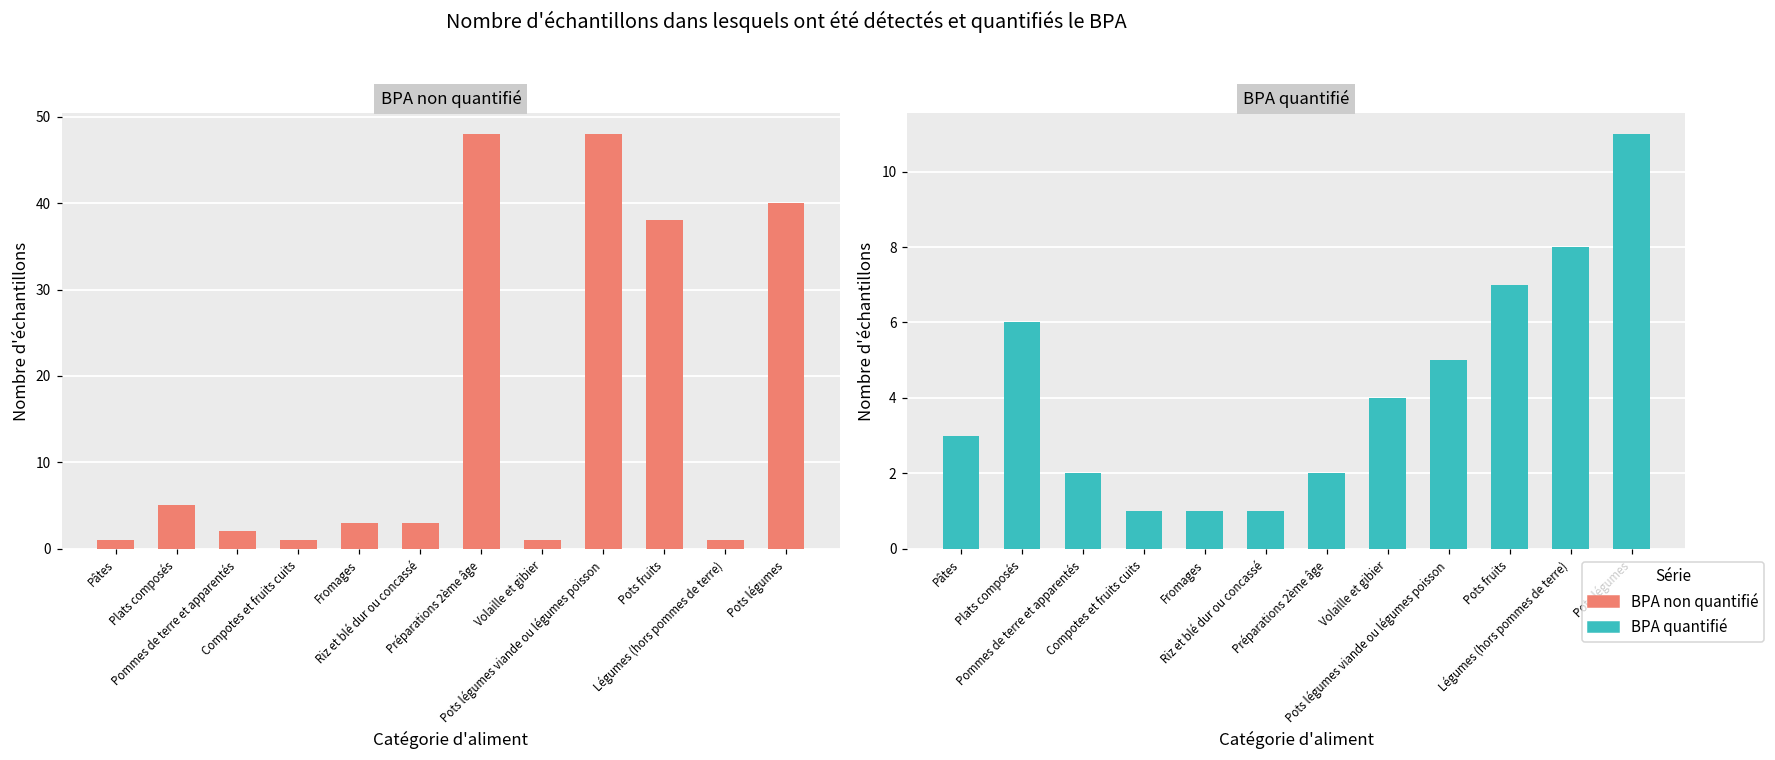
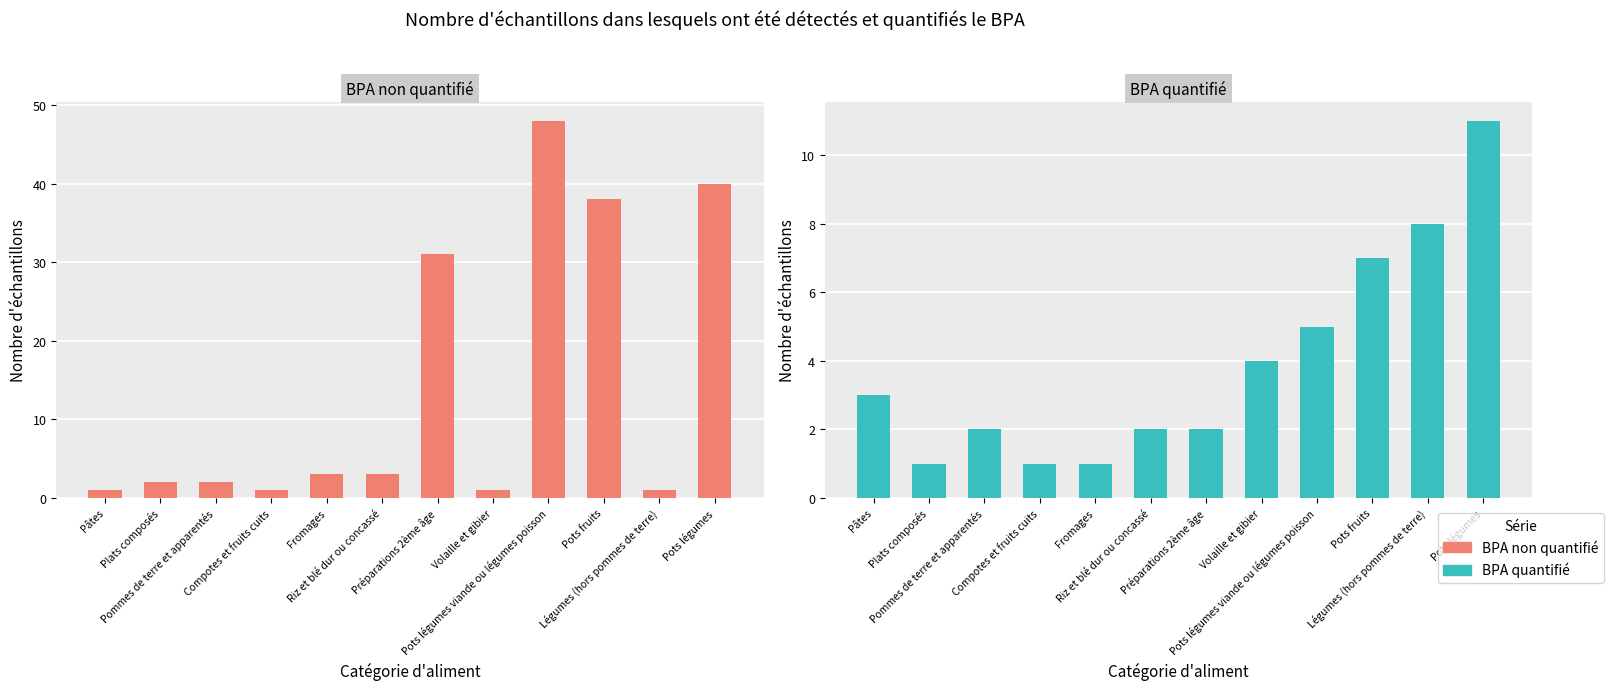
  {
    "BPA non quantifié": {
      "Pâtes": 1,
-     "Plats composés": 5,
+     "Plats composés": 2,
      "Pommes de terre et apparentés": 2,
      "Compotes et fruits cuits": 1,
      "Fromages": 3,
      "Riz et blé dur ou concassé": 3,
-     "Préparations 2ème âge": 48,
+     "Préparations 2ème âge": 31,
      "Volaille et gibier": 1,
      "Pots légumes viande ou légumes poisson": 48,
      "Pots fruits": 38,
      "Légumes (hors pommes de terre)": 1,
      "Pots légumes": 40
    },
    "BPA quantifié": {
      "Pâtes": 3,
-     "Plats composés": 6,
+     "Plats composés": 1,
      "Pommes de terre et apparentés": 2,
      "Compotes et fruits cuits": 1,
      "Fromages": 1,
-     "Riz et blé dur ou concassé": 1,
+     "Riz et blé dur ou concassé": 2,
      "Préparations 2ème âge": 2,
      "Volaille et gibier": 4,
      "Pots légumes viande ou légumes poisson": 5,
      "Pots fruits": 7,
      "Légumes (hors pommes de terre)": 8,
      "Pots légumes": 11
    }
  }
